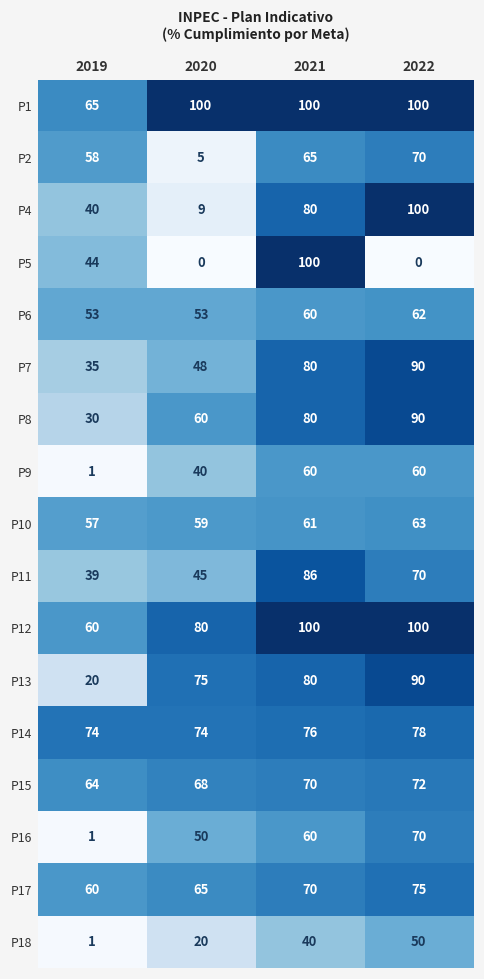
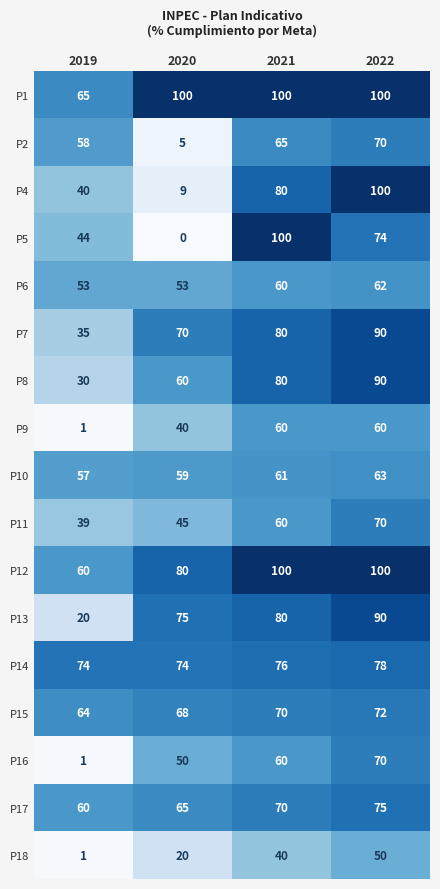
  {
    "P1": {
      "2019": 65,
      "2020": 100,
      "2021": 100,
      "2022": 100
    },
    "P2": {
      "2019": 58,
      "2020": 5,
      "2021": 65,
      "2022": 70
    },
    "P4": {
      "2019": 40,
      "2020": 9,
      "2021": 80,
      "2022": 100
    },
    "P5": {
      "2019": 44,
      "2020": 0,
      "2021": 100,
-     "2022": 0
+     "2022": 74
    },
    "P6": {
      "2019": 53,
      "2020": 53,
      "2021": 60,
      "2022": 62
    },
    "P7": {
      "2019": 35,
-     "2020": 48,
+     "2020": 70,
      "2021": 80,
      "2022": 90
    },
    "P8": {
      "2019": 30,
      "2020": 60,
      "2021": 80,
      "2022": 90
    },
    "P9": {
      "2019": 1,
      "2020": 40,
      "2021": 60,
      "2022": 60
    },
    "P10": {
      "2019": 57,
      "2020": 59,
      "2021": 61,
      "2022": 63
    },
    "P11": {
      "2019": 39,
      "2020": 45,
-     "2021": 86,
+     "2021": 60,
      "2022": 70
    },
    "P12": {
      "2019": 60,
      "2020": 80,
      "2021": 100,
      "2022": 100
    },
    "P13": {
      "2019": 20,
      "2020": 75,
      "2021": 80,
      "2022": 90
    },
    "P14": {
      "2019": 74,
      "2020": 74,
      "2021": 76,
      "2022": 78
    },
    "P15": {
      "2019": 64,
      "2020": 68,
      "2021": 70,
      "2022": 72
    },
    "P16": {
      "2019": 1,
      "2020": 50,
      "2021": 60,
      "2022": 70
    },
    "P17": {
      "2019": 60,
      "2020": 65,
      "2021": 70,
      "2022": 75
    },
    "P18": {
      "2019": 1,
      "2020": 20,
      "2021": 40,
      "2022": 50
    }
  }
